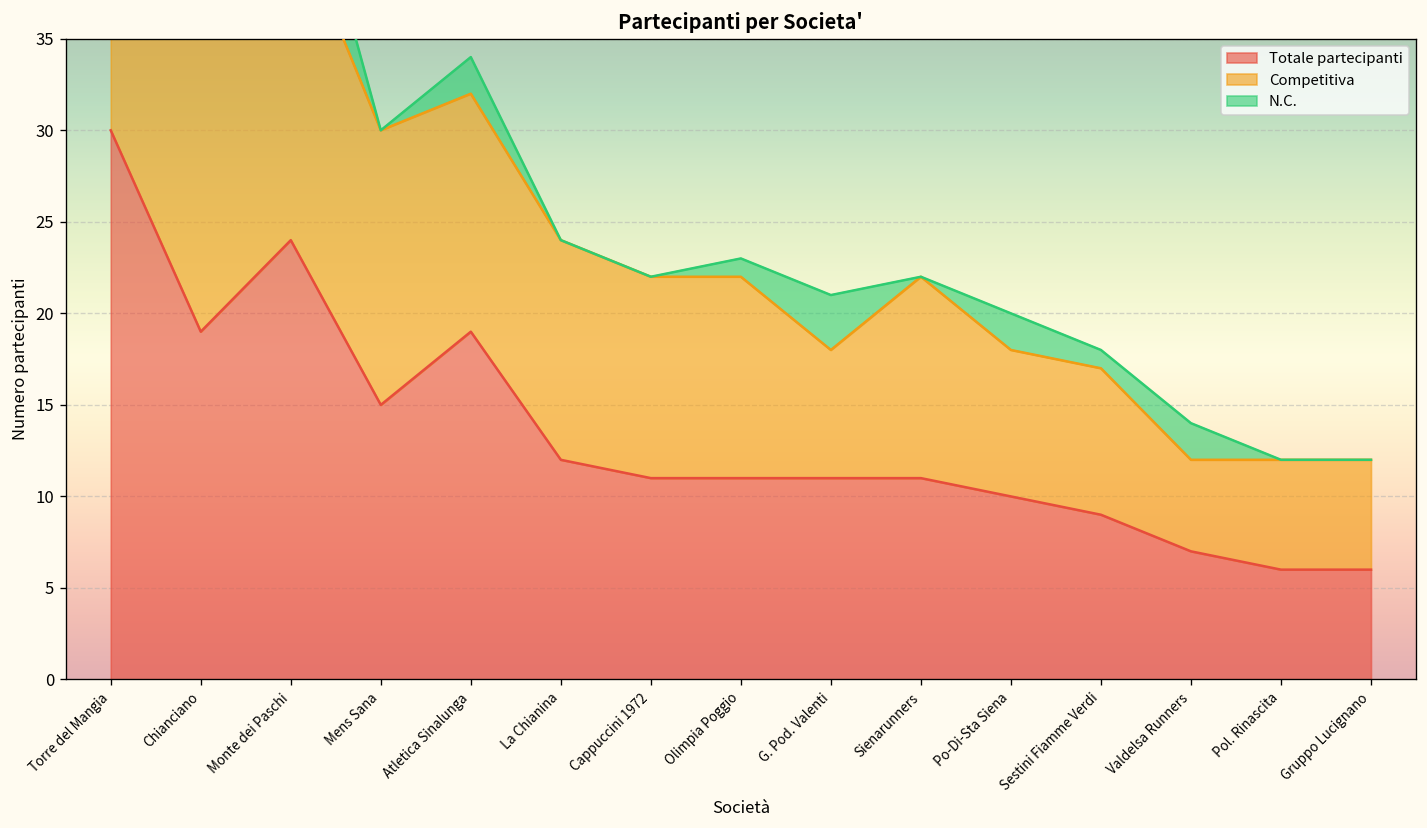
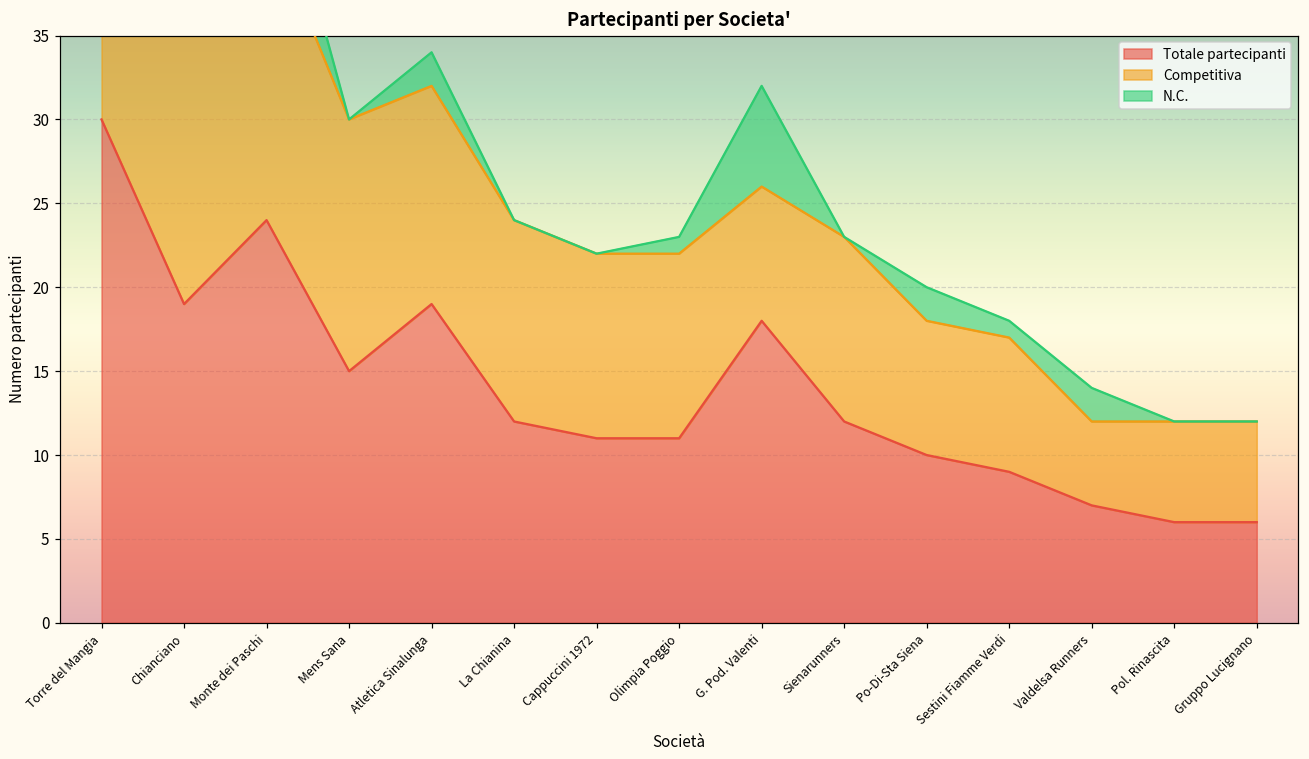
  {
    "Totale partecipanti": {
      "Torre del Mangia": 30,
      "Chianciano": 19,
      "Monte dei Paschi": 24,
      "Mens Sana": 15,
      "Atletica Sinalunga": 19,
      "La Chianina": 12,
      "Cappuccini 1972": 11,
      "Olimpia Poggio": 11,
-     "G. Pod. Valenti": 11,
-     "Sienarunners": 11,
+     "G. Pod. Valenti": 18,
+     "Sienarunners": 12,
      "Po-Di-Sta Siena": 10,
      "Sestini Fiamme Verdi": 9,
      "Valdelsa Runners": 7,
      "Pol. Rinascita": 6,
      "Gruppo Lucignano": 6
    },
    "Competitiva": {
      "Atletica Sinalunga": 13,
      "Olimpia Poggio": 11,
-     "G. Pod. Valenti": 7,
+     "G. Pod. Valenti": 8,
      "Po-Di-Sta Siena": 8,
      "Sestini Fiamme Verdi": 8,
      "Valdelsa Runners": 5
    },
    "N.C.": {
      "Atletica Sinalunga": 2,
      "Olimpia Poggio": 1,
-     "G. Pod. Valenti": 3,
+     "G. Pod. Valenti": 6,
      "Po-Di-Sta Siena": 2,
      "Sestini Fiamme Verdi": 1,
      "Valdelsa Runners": 2
    }
  }
